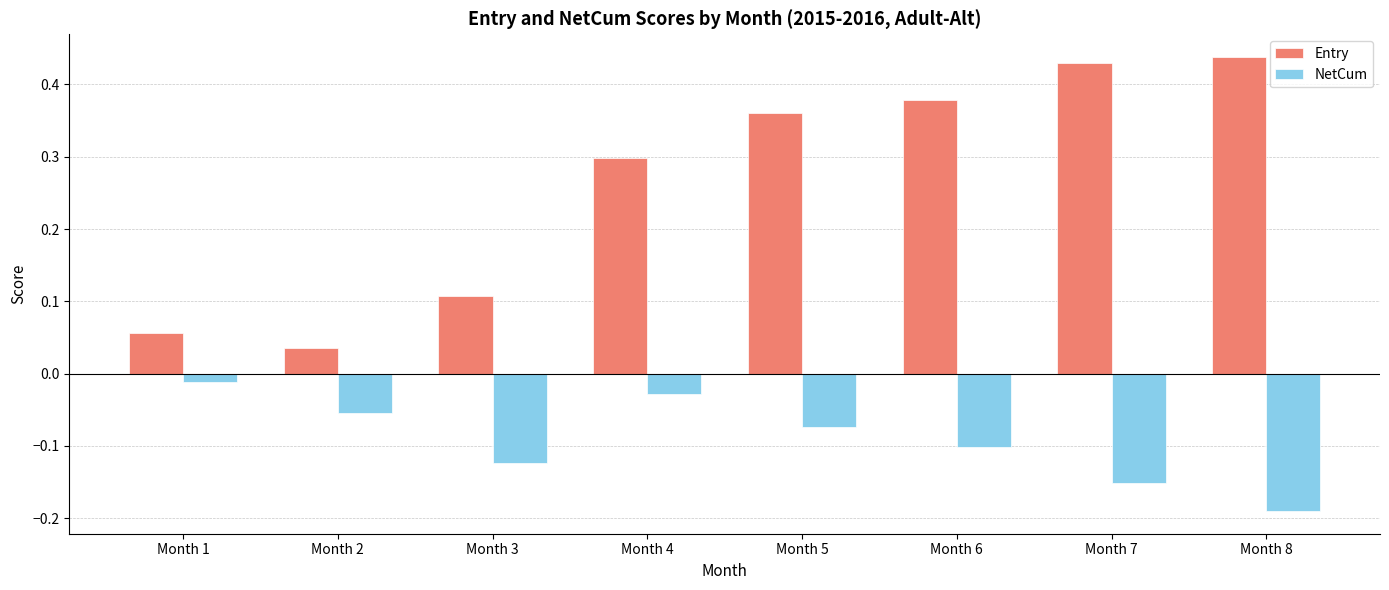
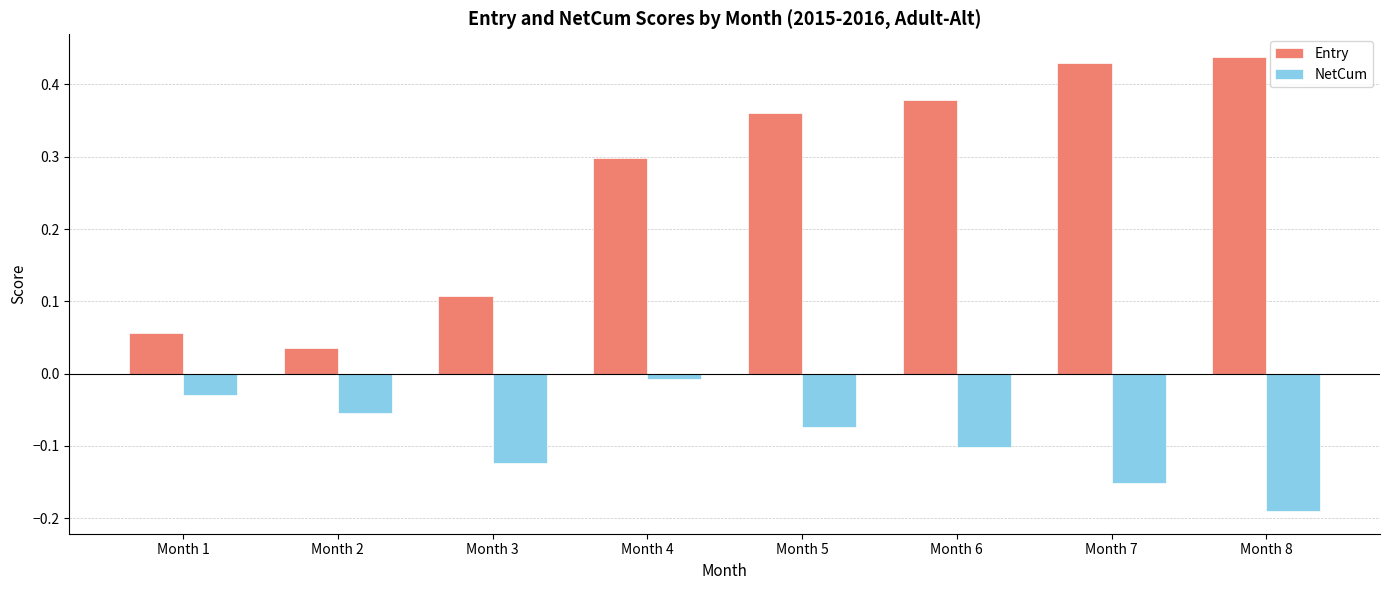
  {
    "Entry": {
      "Month 1": 0.06,
      "Month 2": 0.04,
      "Month 3": 0.11,
      "Month 4": 0.30,
      "Month 5": 0.36,
      "Month 6": 0.38,
      "Month 7": 0.43,
      "Month 8": 0.44
    },
    "NetCum": {
-     "Month 1": -0.01,
+     "Month 1": -0.03,
      "Month 2": -0.06,
      "Month 3": -0.12,
-     "Month 4": -0.03,
+     "Month 4": -0.01,
      "Month 5": -0.07,
      "Month 6": -0.10,
      "Month 7": -0.15,
      "Month 8": -0.19
    }
  }
